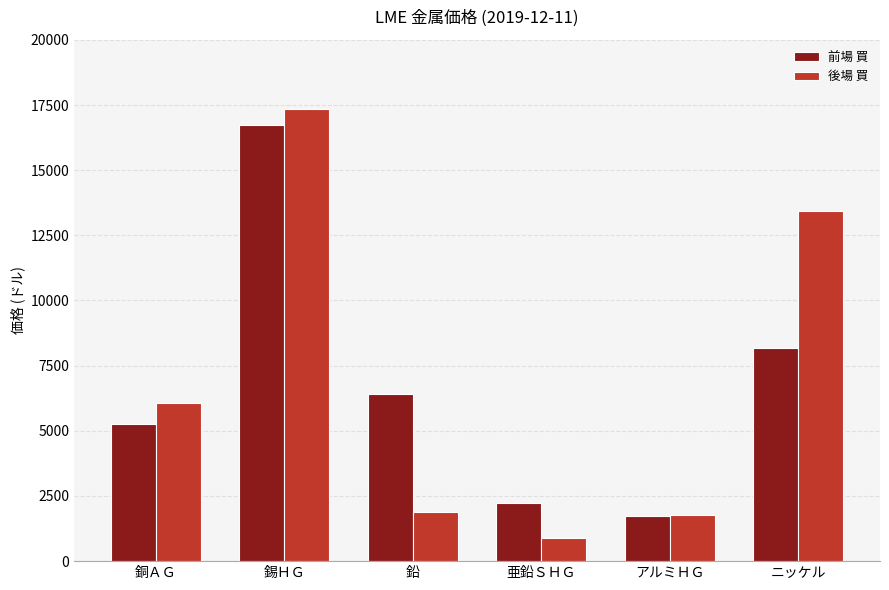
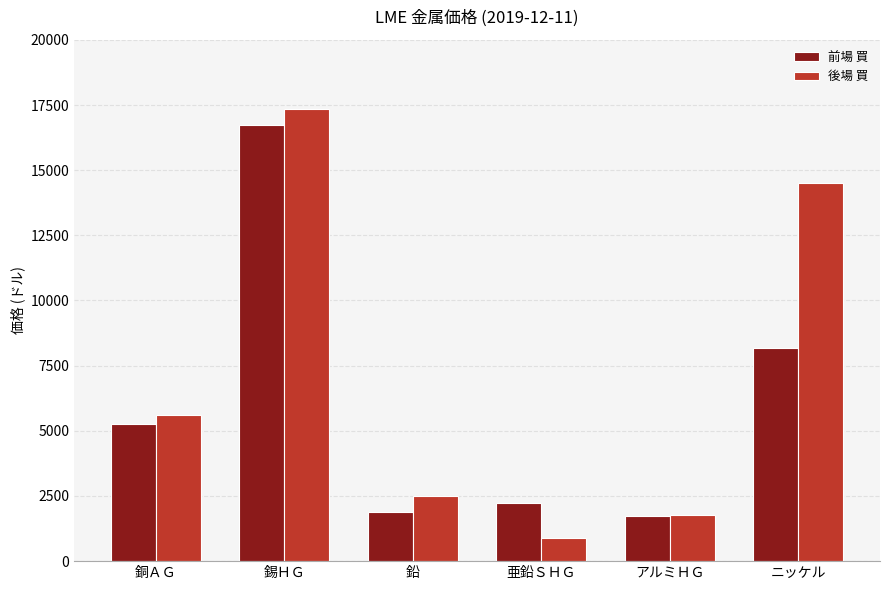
  {
    "前場 買": {
      "銅ＡＧ": 5300,
      "錫ＨＧ": 16700,
-     "鉛": 6400,
+     "鉛": 1900,
      "亜鉛ＳＨＧ": 2200,
      "アルミＨＧ": 1700,
      "ニッケル": 8200
    },
    "後場 買": {
-     "銅ＡＧ": 6100,
+     "銅ＡＧ": 5600,
      "錫ＨＧ": 17300,
-     "鉛": 1900,
+     "鉛": 2500,
      "亜鉛ＳＨＧ": 900,
      "アルミＨＧ": 1800,
-     "ニッケル": 13400
+     "ニッケル": 14500
    }
  }
